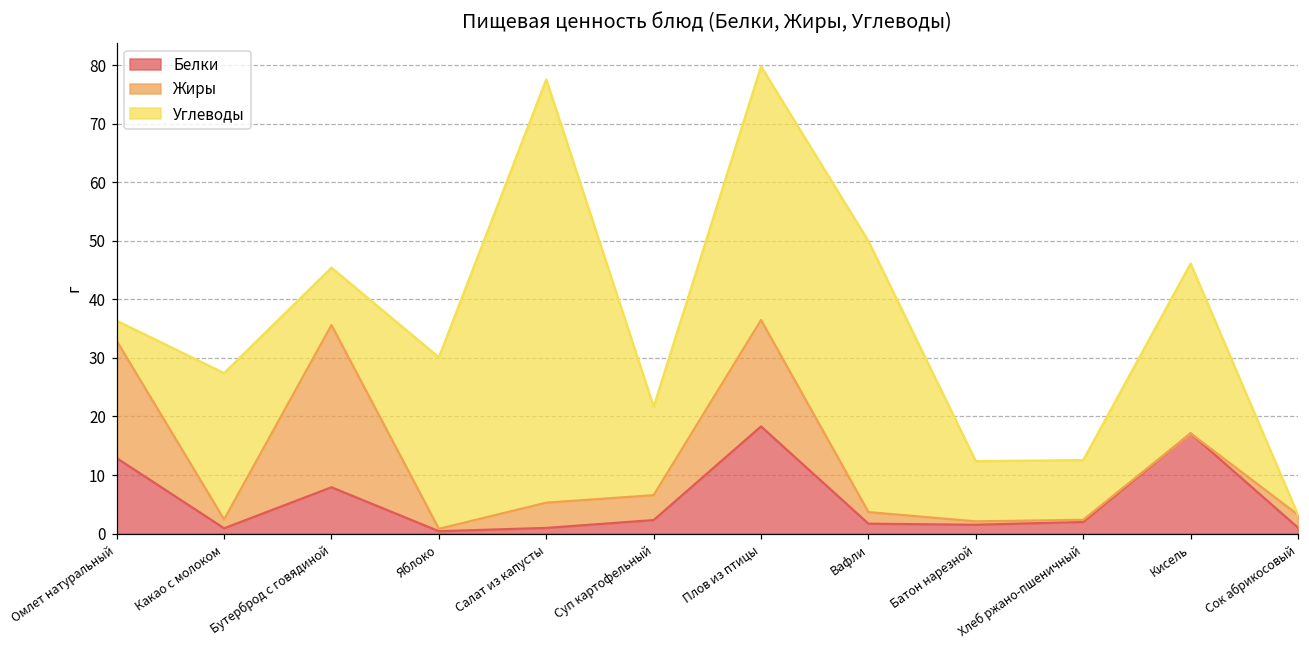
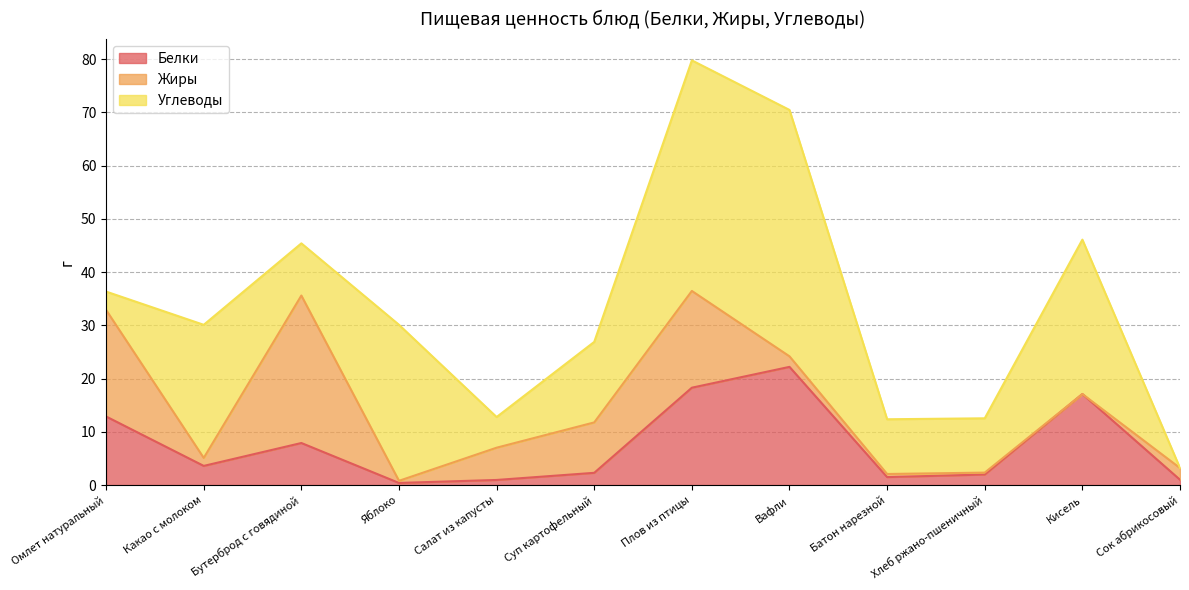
  {
    "Белки": {
      "Омлет натуральный": 13,
-     "Какао с молоком": 1,
+     "Какао с молоком": 4,
      "Бутерброд с говядиной": 8,
      "Салат из капусты": 1,
      "Суп картофельный": 2,
      "Плов из птицы": 18,
-     "Вафли": 2,
+     "Вафли": 22,
      "Батон нарезной": 2,
      "Сок абрикосовый": 1
    },
    "Жиры": {
      "Омлет натуральный": 20,
      "Какао с молоком": 1,
      "Бутерброд с говядиной": 28,
-     "Салат из капусты": 4,
-     "Суп картофельный": 4,
+     "Салат из капусты": 6,
+     "Суп картофельный": 9,
      "Плов из птицы": 18,
      "Вафли": 2,
      "Батон нарезной": 1
    },
    "Углеводы": {
      "Омлет натуральный": 3,
      "Какао с молоком": 25,
      "Бутерброд с говядиной": 10,
      "Яблоко": 29,
-     "Салат из капусты": 72,
+     "Салат из капусты": 6,
      "Суп картофельный": 15,
      "Плов из птицы": 43,
      "Вафли": 46,
      "Батон нарезной": 10,
      "Хлеб ржано-пшеничный": 10,
      "Кисель": 29
    }
  }
